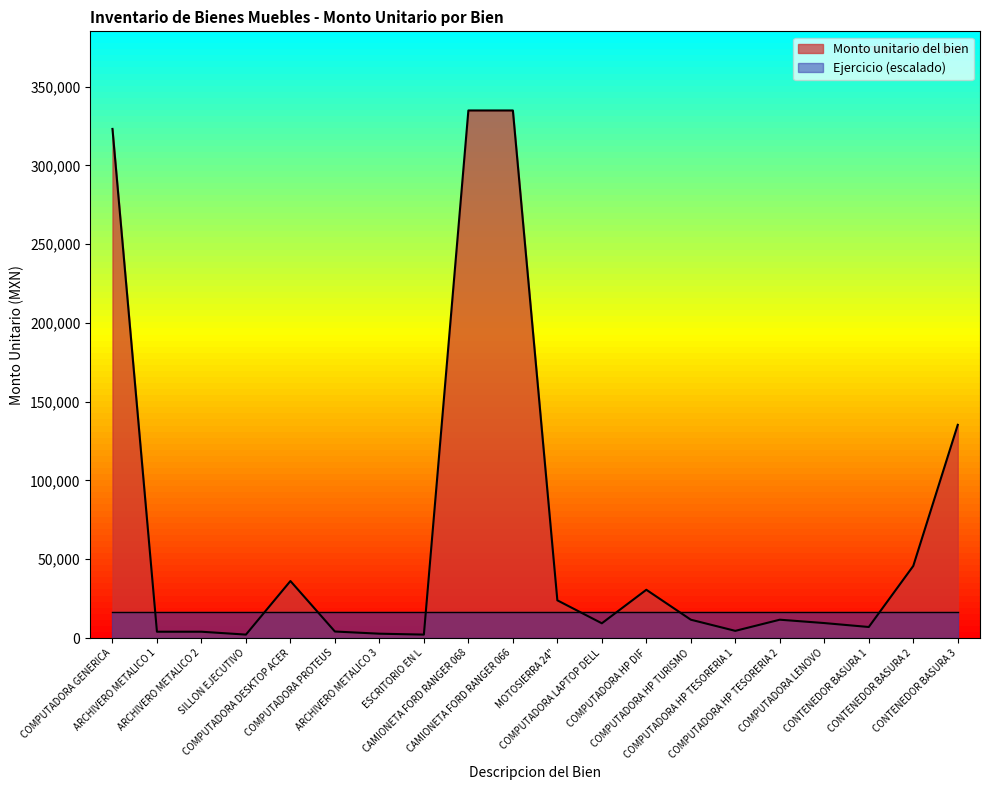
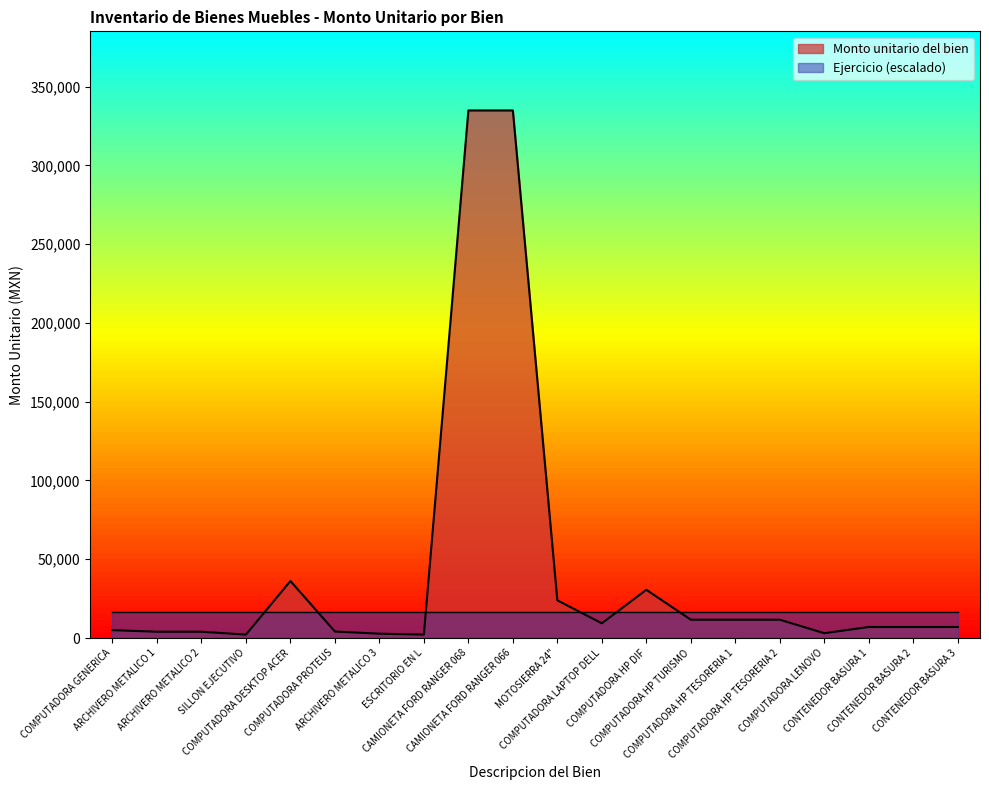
  {
    "Monto unitario del bien": {
-     "COMPUTADORA GENERICA": "323,000",
+     "COMPUTADORA GENERICA": "5,000",
      "ARCHIVERO METALICO 1": "4,000",
      "ARCHIVERO METALICO 2": "4,000",
      "SILLON EJECUTIVO": "2,000",
      "COMPUTADORA DESKTOP ACER": "36,000",
      "COMPUTADORA PROTEUS": "4,000",
      "ARCHIVERO METALICO 3": "3,000",
      "ESCRITORIO EN L": "2,000",
      "CAMIONETA FORD RANGER 068": "335,000",
      "CAMIONETA FORD RANGER 066": "335,000",
      "MOTOSIERRA 24\"": "24,000",
      "COMPUTADORA LAPTOP DELL": "9,000",
      "COMPUTADORA HP DIF": "31,000",
      "COMPUTADORA HP TURISMO": "12,000",
-     "COMPUTADORA HP TESORERIA 1": "5,000",
+     "COMPUTADORA HP TESORERIA 1": "12,000",
      "COMPUTADORA HP TESORERIA 2": "12,000",
-     "COMPUTADORA LENOVO": "9,000",
+     "COMPUTADORA LENOVO": "3,000",
      "CONTENEDOR BASURA 1": "7,000",
-     "CONTENEDOR BASURA 2": "46,000",
-     "CONTENEDOR BASURA 3": "135,000"
+     "CONTENEDOR BASURA 2": "7,000",
+     "CONTENEDOR BASURA 3": "7,000"
    },
    "Ejercicio (escalado)": {
      "COMPUTADORA GENERICA": "17,000",
      "ARCHIVERO METALICO 1": "17,000",
      "ARCHIVERO METALICO 2": "17,000",
      "SILLON EJECUTIVO": "17,000",
      "COMPUTADORA DESKTOP ACER": "17,000",
      "COMPUTADORA PROTEUS": "17,000",
      "ARCHIVERO METALICO 3": "17,000",
      "ESCRITORIO EN L": "17,000",
      "CAMIONETA FORD RANGER 068": "17,000",
      "CAMIONETA FORD RANGER 066": "17,000",
      "MOTOSIERRA 24\"": "17,000",
      "COMPUTADORA LAPTOP DELL": "17,000",
      "COMPUTADORA HP DIF": "17,000",
      "COMPUTADORA HP TURISMO": "17,000",
      "COMPUTADORA HP TESORERIA 1": "17,000",
      "COMPUTADORA HP TESORERIA 2": "17,000",
      "COMPUTADORA LENOVO": "17,000",
      "CONTENEDOR BASURA 1": "17,000",
      "CONTENEDOR BASURA 2": "17,000",
      "CONTENEDOR BASURA 3": "17,000"
    }
  }
